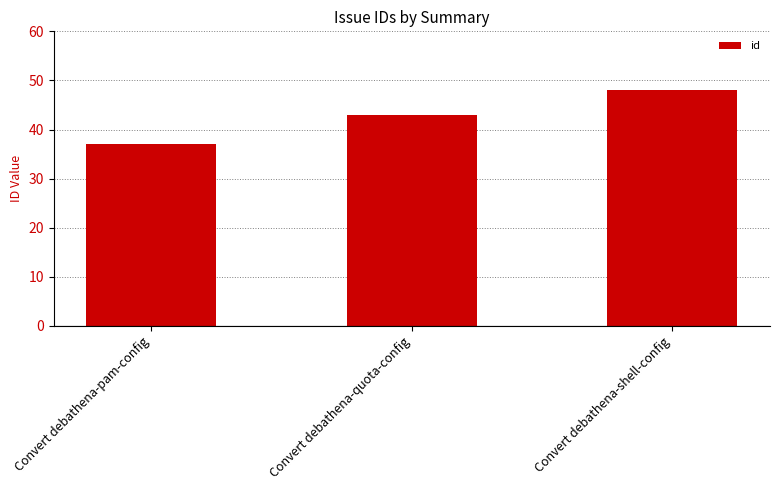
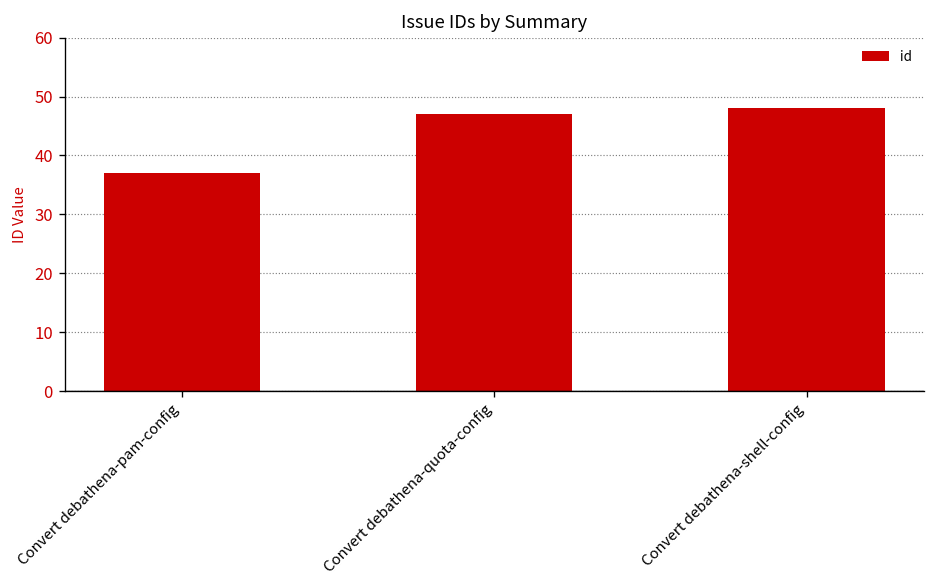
  {
    "Convert debathena-pam-config": 37,
-   "Convert debathena-quota-config": 43,
+   "Convert debathena-quota-config": 47,
    "Convert debathena-shell-config": 48
  }
